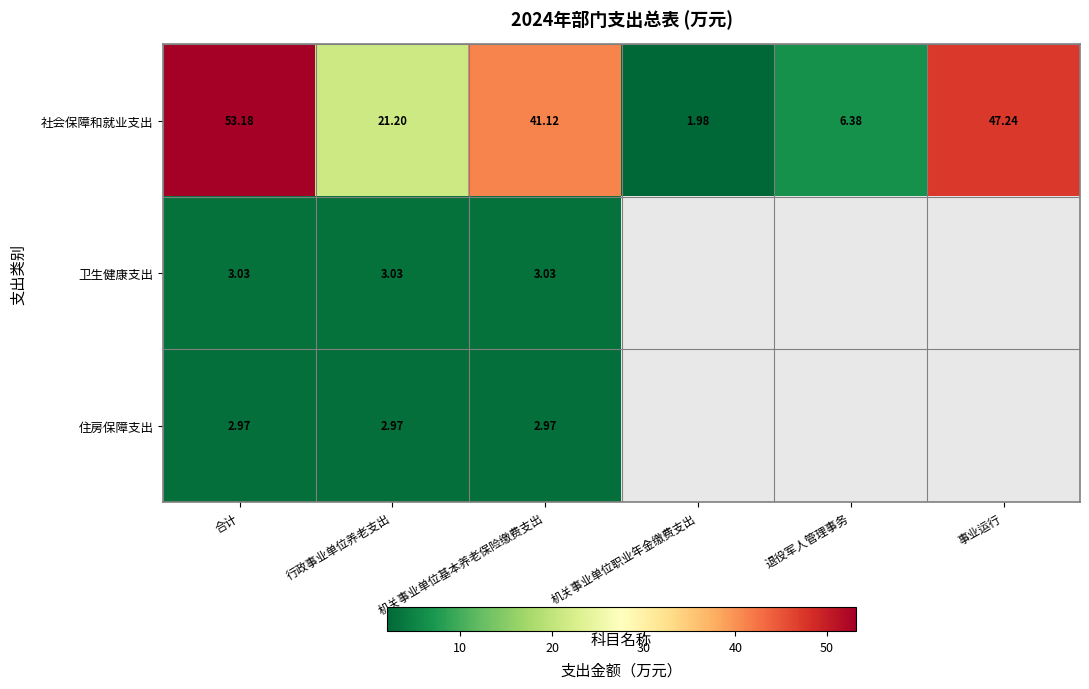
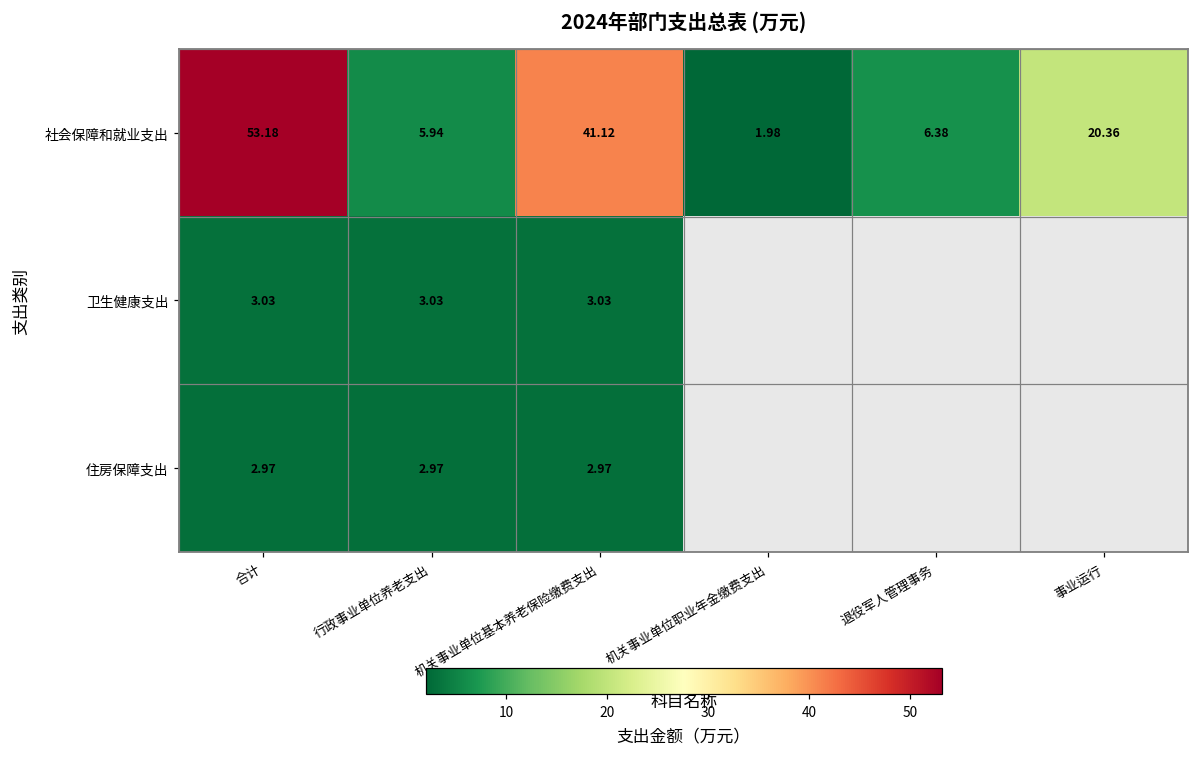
  {
    "社会保障和就业支出": {
      "合计": 53.18,
-     "行政事业单位养老支出": 21.20,
+     "行政事业单位养老支出": 5.94,
      "机关事业单位基本养老保险缴费支出": 41.12,
      "机关事业单位职业年金缴费支出": 1.98,
      "退役军人管理事务": 6.38,
-     "事业运行": 47.24
+     "事业运行": 20.36
    },
    "卫生健康支出": {
      "合计": 3.03,
      "行政事业单位养老支出": 3.03,
      "机关事业单位基本养老保险缴费支出": 3.03
    },
    "住房保障支出": {
      "合计": 2.97,
      "行政事业单位养老支出": 2.97,
      "机关事业单位基本养老保险缴费支出": 2.97
    }
  }
